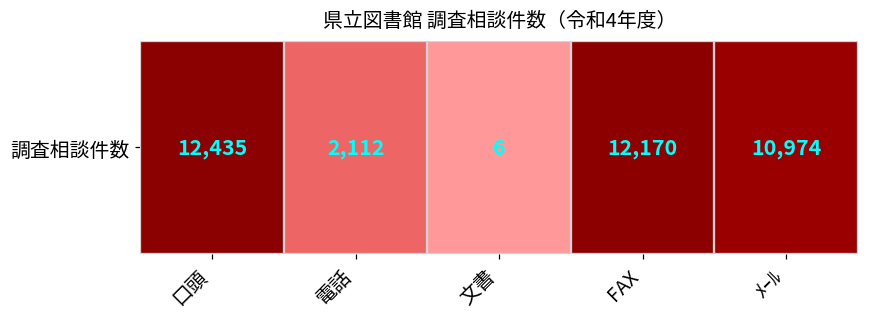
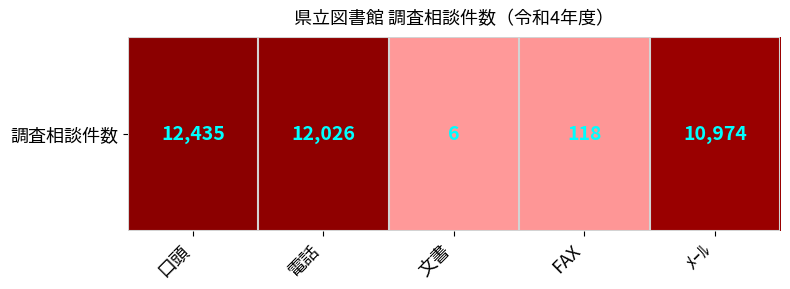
  {
    "調査相談件数": {
      "口頭": "12,435",
-     "電話": "2,112",
+     "電話": "12,026",
      "文書": "6",
-     "FAX": "12,170",
+     "FAX": "118",
      "ﾒｰﾙ": "10,974"
    }
  }
